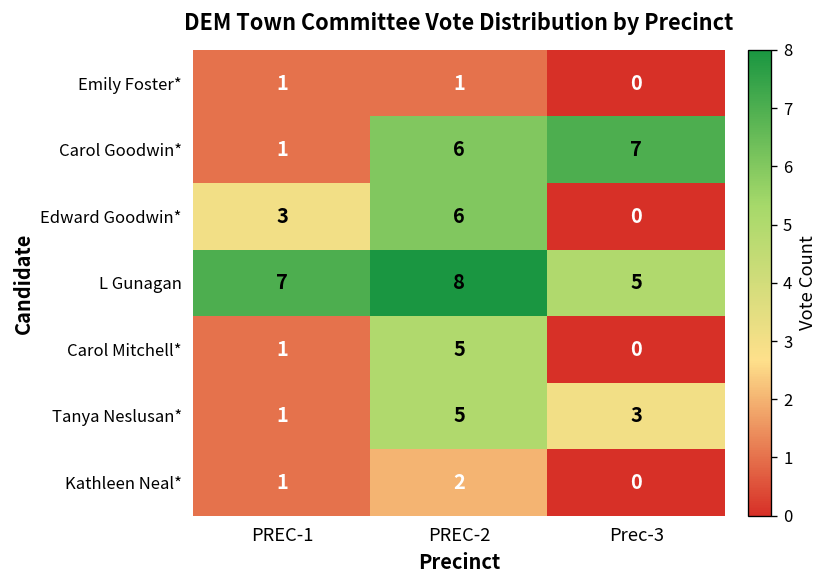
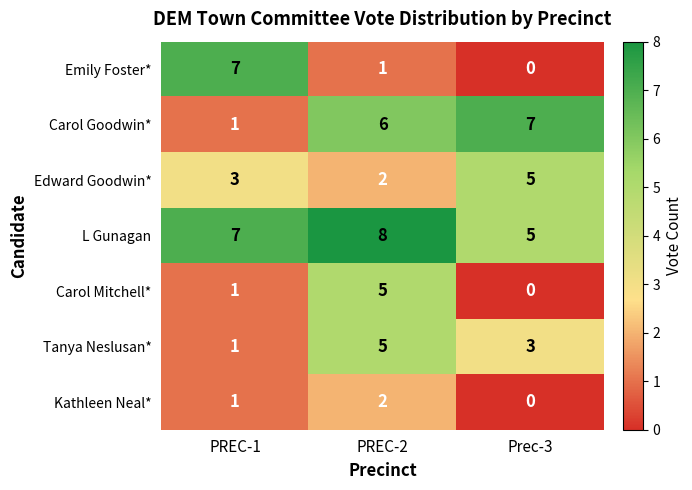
  {
    "Emily Foster*": {
-     "PREC-1": 1,
+     "PREC-1": 7,
      "PREC-2": 1,
      "Prec-3": 0
    },
    "Carol Goodwin*": {
      "PREC-1": 1,
      "PREC-2": 6,
      "Prec-3": 7
    },
    "Edward Goodwin*": {
      "PREC-1": 3,
-     "PREC-2": 6,
-     "Prec-3": 0
+     "PREC-2": 2,
+     "Prec-3": 5
    },
    "L Gunagan": {
      "PREC-1": 7,
      "PREC-2": 8,
      "Prec-3": 5
    },
    "Carol Mitchell*": {
      "PREC-1": 1,
      "PREC-2": 5,
      "Prec-3": 0
    },
    "Tanya Neslusan*": {
      "PREC-1": 1,
      "PREC-2": 5,
      "Prec-3": 3
    },
    "Kathleen Neal*": {
      "PREC-1": 1,
      "PREC-2": 2,
      "Prec-3": 0
    }
  }
